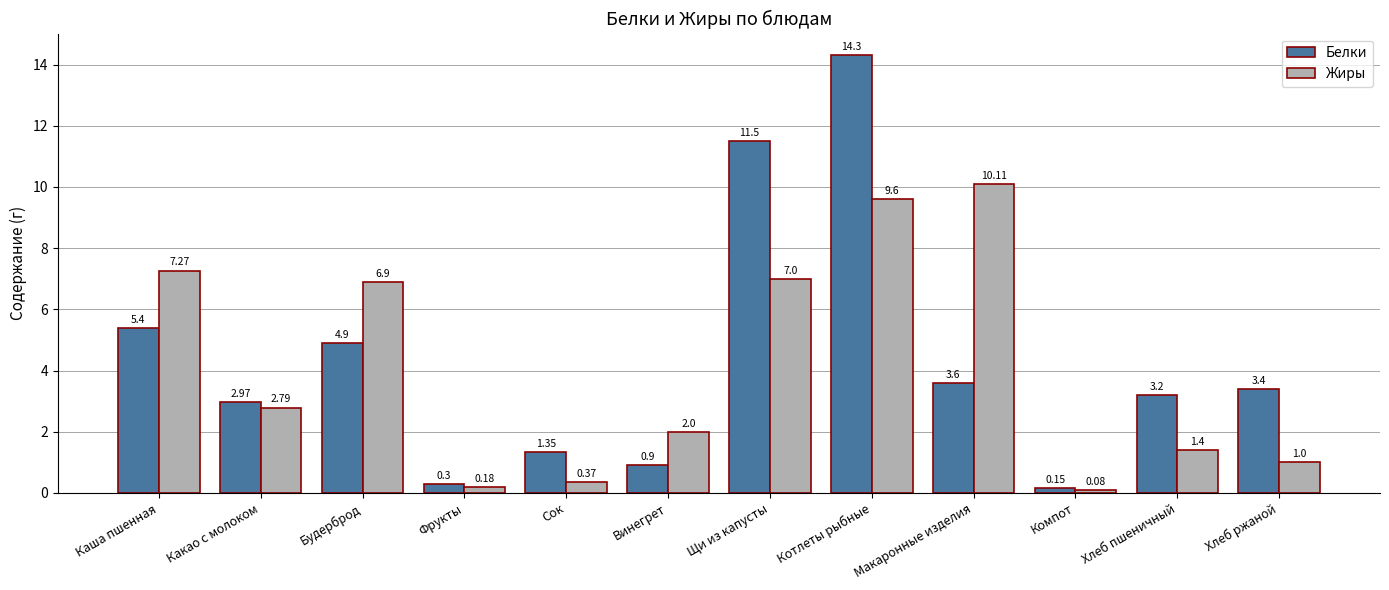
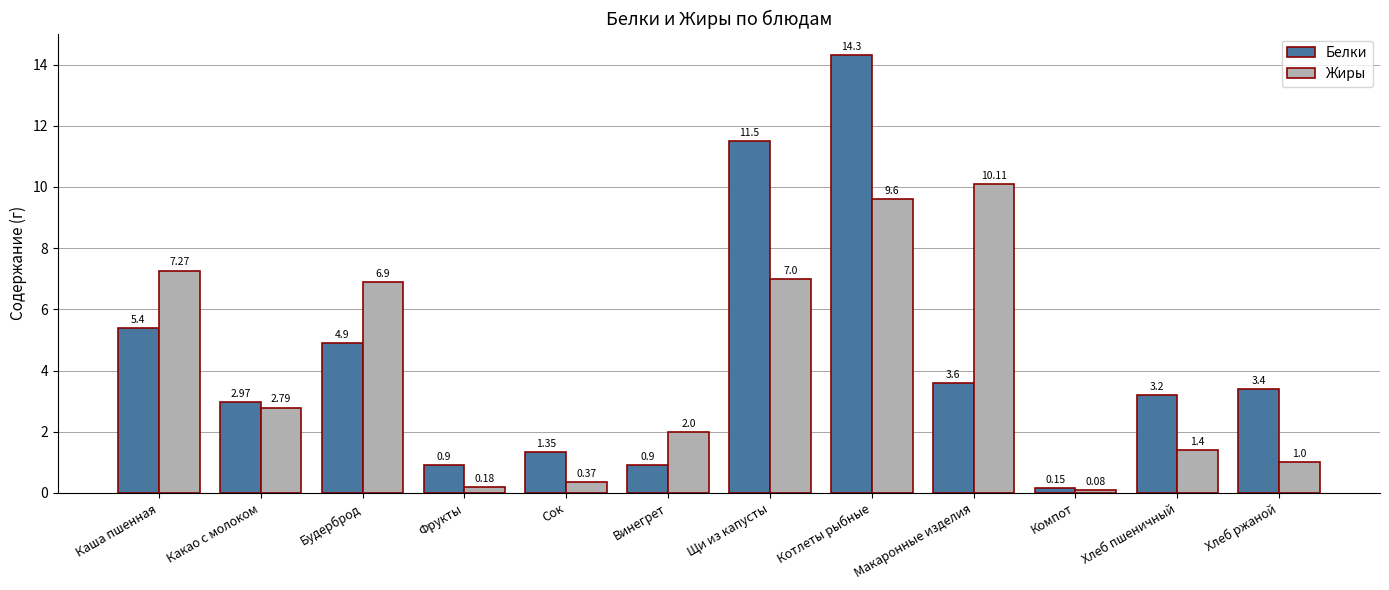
  {
    "Белки": {
      "Каша пшенная": 5.4,
      "Какао с молоком": 2.97,
      "Будерброд": 4.9,
-     "Фрукты": 0.3,
+     "Фрукты": 0.9,
      "Сок": 1.35,
      "Винегрет": 0.9,
      "Щи из капусты": 11.5,
      "Котлеты рыбные": 14.3,
      "Макаронные изделия": 3.6,
      "Компот": 0.15,
      "Хлеб пшеничный": 3.2,
      "Хлеб ржаной": 3.4
    },
    "Жиры": {
      "Каша пшенная": 7.27,
      "Какао с молоком": 2.79,
      "Будерброд": 6.9,
      "Фрукты": 0.18,
      "Сок": 0.37,
      "Винегрет": 2.0,
      "Щи из капусты": 7.0,
      "Котлеты рыбные": 9.6,
      "Макаронные изделия": 10.11,
      "Компот": 0.08,
      "Хлеб пшеничный": 1.4,
      "Хлеб ржаной": 1.0
    }
  }
